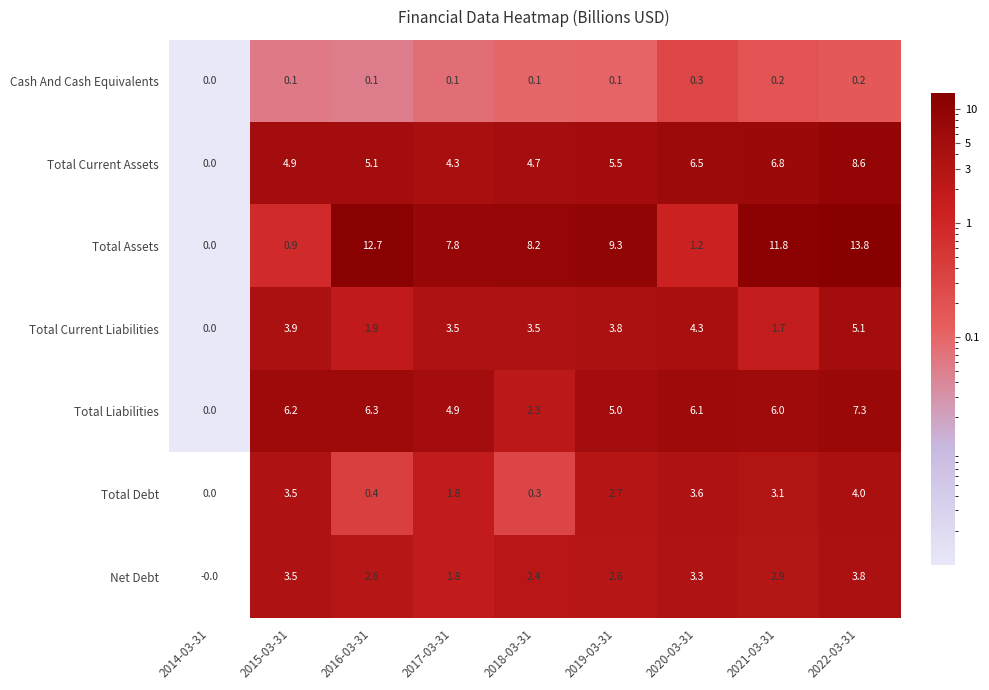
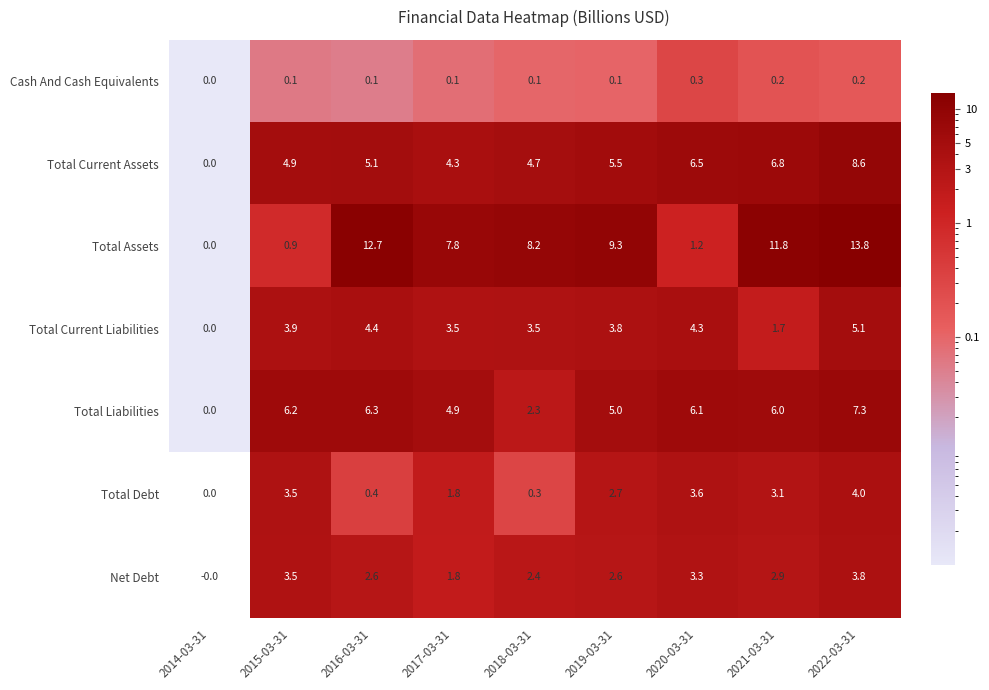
  {
    "Cash And Cash Equivalents": {
      "2014-03-31": 0.0,
      "2015-03-31": 0.1,
      "2016-03-31": 0.1,
      "2017-03-31": 0.1,
      "2018-03-31": 0.1,
      "2019-03-31": 0.1,
      "2020-03-31": 0.3,
      "2021-03-31": 0.2,
      "2022-03-31": 0.2
    },
    "Total Current Assets": {
      "2014-03-31": 0.0,
      "2015-03-31": 4.9,
      "2016-03-31": 5.1,
      "2017-03-31": 4.3,
      "2018-03-31": 4.7,
      "2019-03-31": 5.5,
      "2020-03-31": 6.5,
      "2021-03-31": 6.8,
      "2022-03-31": 8.6
    },
    "Total Assets": {
      "2014-03-31": 0.0,
      "2015-03-31": 0.9,
      "2016-03-31": 12.7,
      "2017-03-31": 7.8,
      "2018-03-31": 8.2,
      "2019-03-31": 9.3,
      "2020-03-31": 1.2,
      "2021-03-31": 11.8,
      "2022-03-31": 13.8
    },
    "Total Current Liabilities": {
      "2014-03-31": 0.0,
      "2015-03-31": 3.9,
-     "2016-03-31": 1.9,
+     "2016-03-31": 4.4,
      "2017-03-31": 3.5,
      "2018-03-31": 3.5,
      "2019-03-31": 3.8,
      "2020-03-31": 4.3,
      "2021-03-31": 1.7,
      "2022-03-31": 5.1
    },
    "Total Liabilities": {
      "2014-03-31": 0.0,
      "2015-03-31": 6.2,
      "2016-03-31": 6.3,
      "2017-03-31": 4.9,
      "2018-03-31": 2.3,
      "2019-03-31": 5.0,
      "2020-03-31": 6.1,
      "2021-03-31": 6.0,
      "2022-03-31": 7.3
    },
    "Total Debt": {
      "2014-03-31": 0.0,
      "2015-03-31": 3.5,
      "2016-03-31": 0.4,
      "2017-03-31": 1.8,
      "2018-03-31": 0.3,
      "2019-03-31": 2.7,
      "2020-03-31": 3.6,
      "2021-03-31": 3.1,
      "2022-03-31": 4.0
    },
    "Net Debt": {
      "2014-03-31": -0.0,
      "2015-03-31": 3.5,
      "2016-03-31": 2.6,
      "2017-03-31": 1.8,
      "2018-03-31": 2.4,
      "2019-03-31": 2.6,
      "2020-03-31": 3.3,
      "2021-03-31": 2.9,
      "2022-03-31": 3.8
    }
  }
